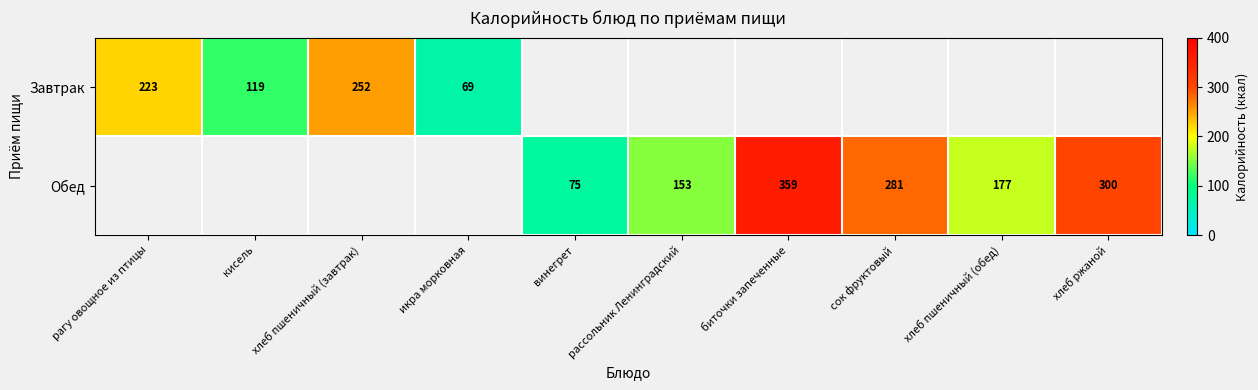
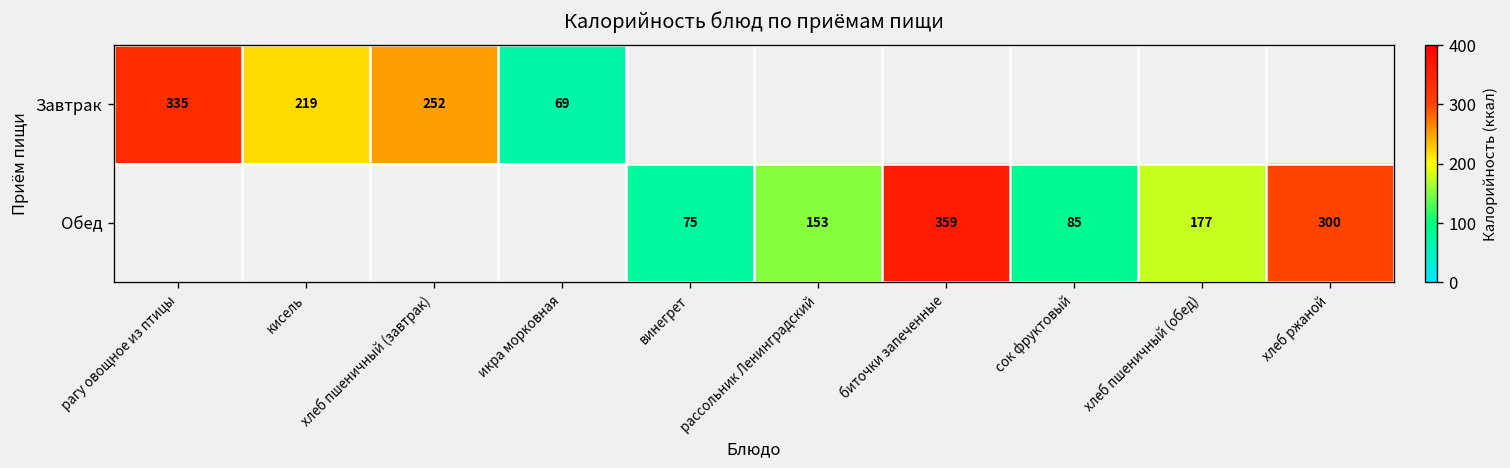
  {
    "Завтрак": {
-     "рагу овощное из птицы": 223,
-     "кисель": 119,
+     "рагу овощное из птицы": 335,
+     "кисель": 219,
      "хлеб пшеничный (завтрак)": 252,
      "икра морковная": 69
    },
    "Обед": {
      "винегрет": 75,
      "рассольник Ленинградский": 153,
      "биточки запеченные": 359,
-     "сок фруктовый": 281,
+     "сок фруктовый": 85,
      "хлеб пшеничный (обед)": 177,
      "хлеб ржаной": 300
    }
  }
